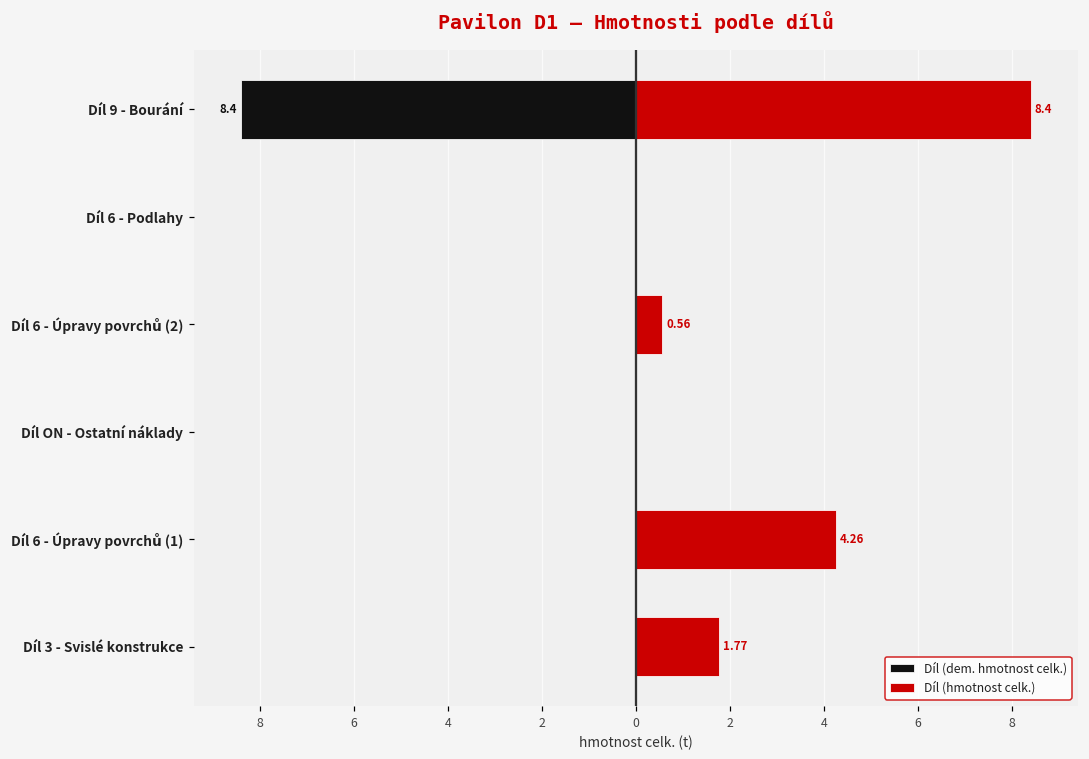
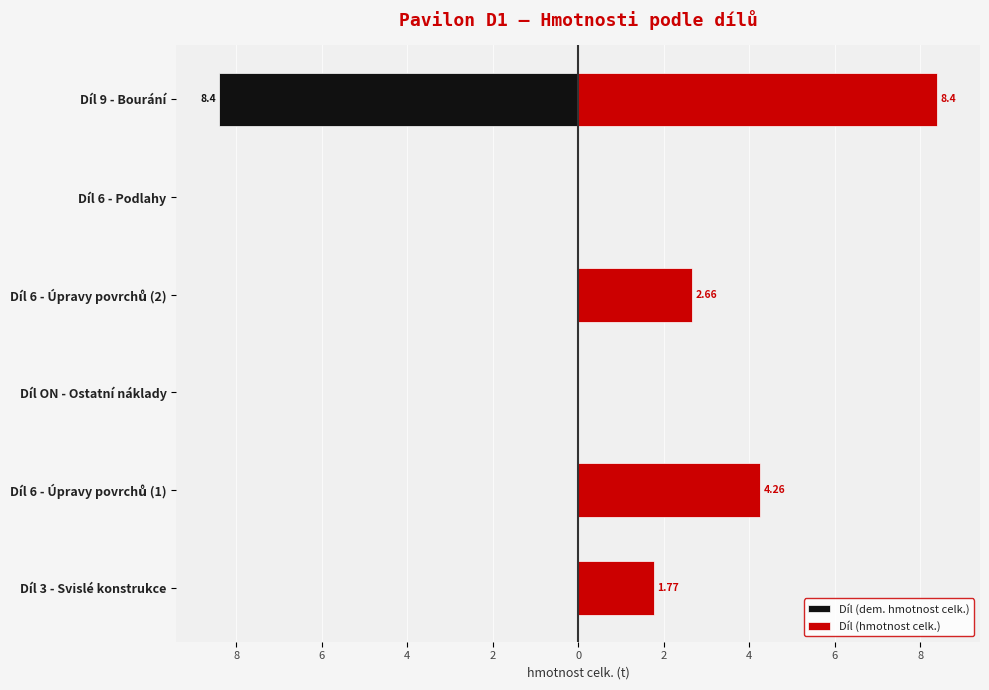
  {
    "Díl (hmotnost celk.)": {
      "Díl 9 - Bourání": 8.4,
-     "Díl 6 - Úpravy povrchů (2)": 0.56,
+     "Díl 6 - Úpravy povrchů (2)": 2.66,
      "Díl 6 - Úpravy povrchů (1)": 4.26,
      "Díl 3 - Svislé konstrukce": 1.77
    }
  }
